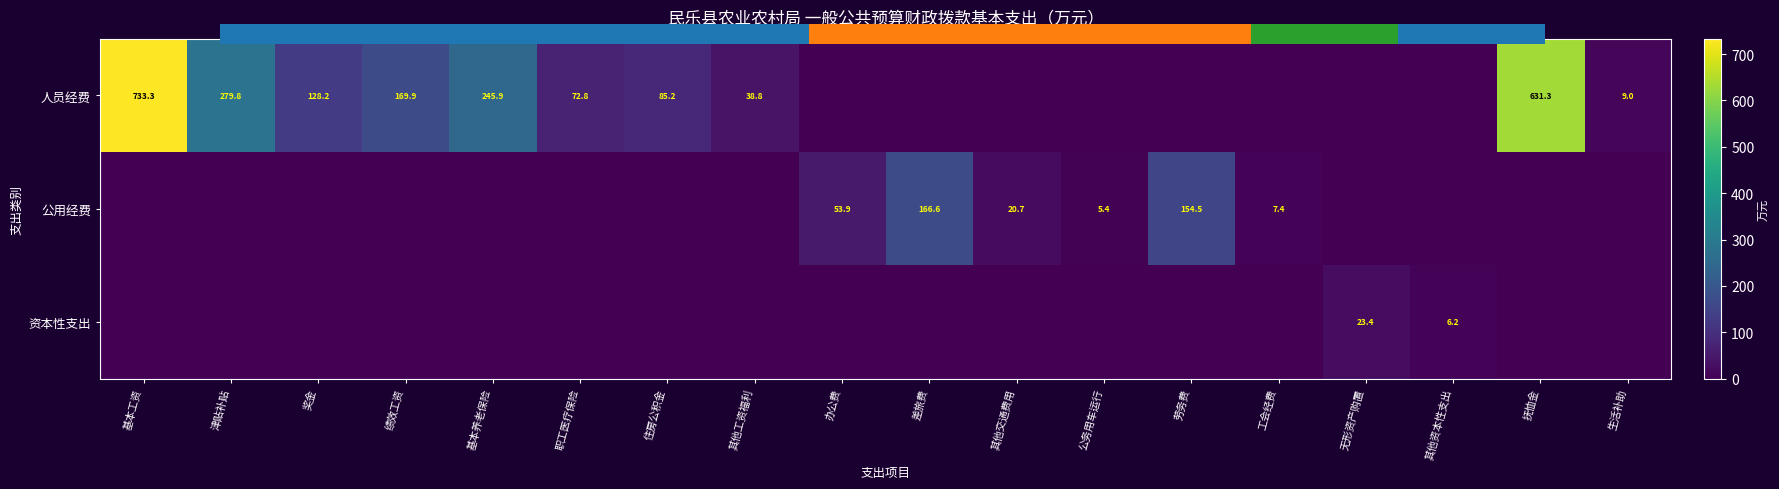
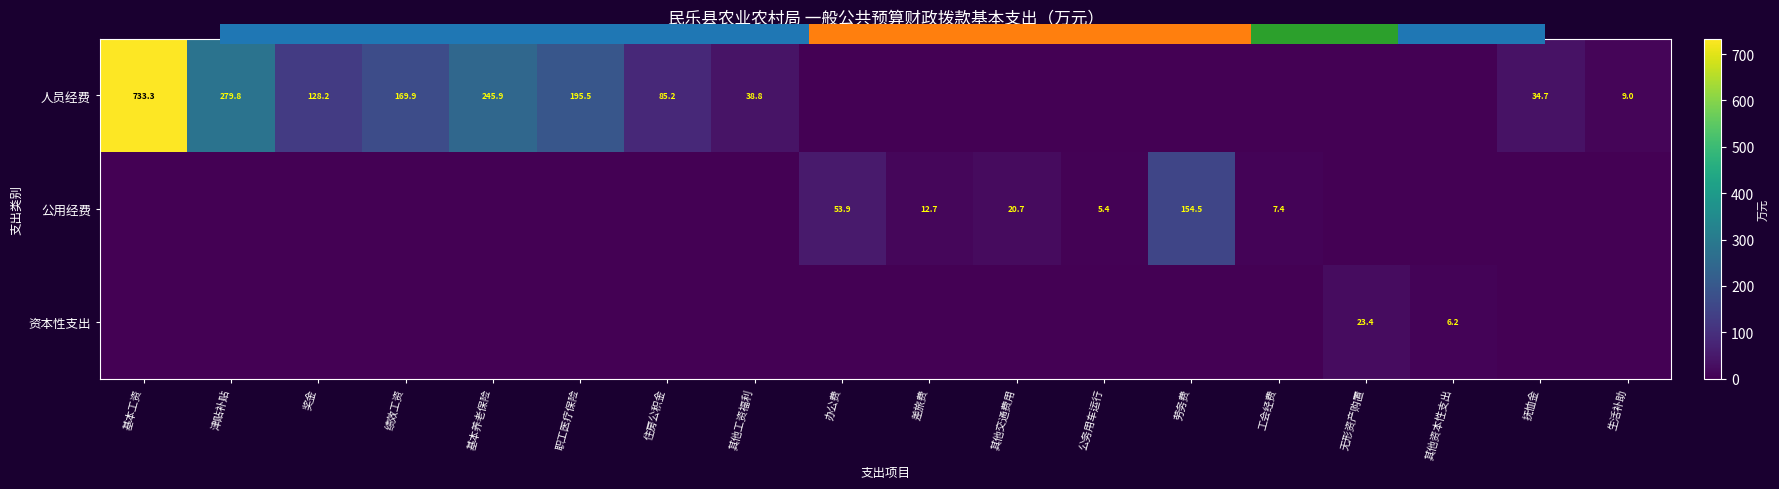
  {
    "民乐县农业农村局 一般公共预算财政拨款基本支出（万元）": {
      "人员经费": {
        "基本工资": 733.3,
        "津贴补贴": 279.8,
        "奖金": 128.2,
        "绩效工资": 169.9,
        "基本养老保险": 245.9,
-       "职工医疗保险": 72.8,
+       "职工医疗保险": 195.5,
        "住房公积金": 85.2,
        "其他工资福利": 38.8,
-       "抚恤金": 631.3,
+       "抚恤金": 34.7,
        "生活补助": 9.0
      },
      "公用经费": {
        "办公费": 53.9,
-       "差旅费": 166.6,
+       "差旅费": 12.7,
        "其他交通费用": 20.7,
        "公务用车运行": 5.4,
        "劳务费": 154.5,
        "工会经费": 7.4
      },
      "资本性支出": {
        "无形资产购置": 23.4,
        "其他资本性支出": 6.2
      }
    }
  }
